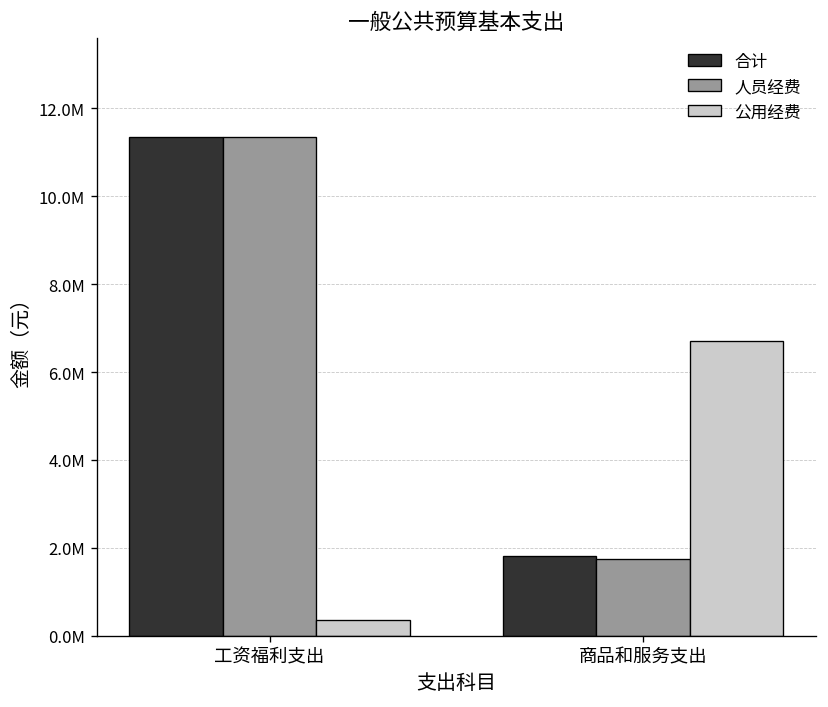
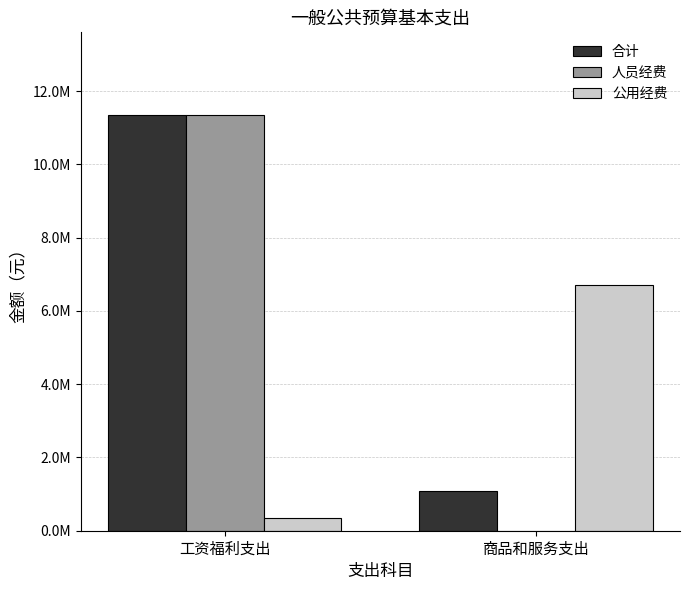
  {
    "合计": {
      "工资福利支出": 11300000,
-     "商品和服务支出": 1800000
+     "商品和服务支出": 1100000
    },
    "人员经费": {
      "工资福利支出": 11300000,
-     "商品和服务支出": 1800000
+     "商品和服务支出": 0
    },
    "公用经费": {
      "工资福利支出": 400000,
      "商品和服务支出": 6700000
    }
  }
